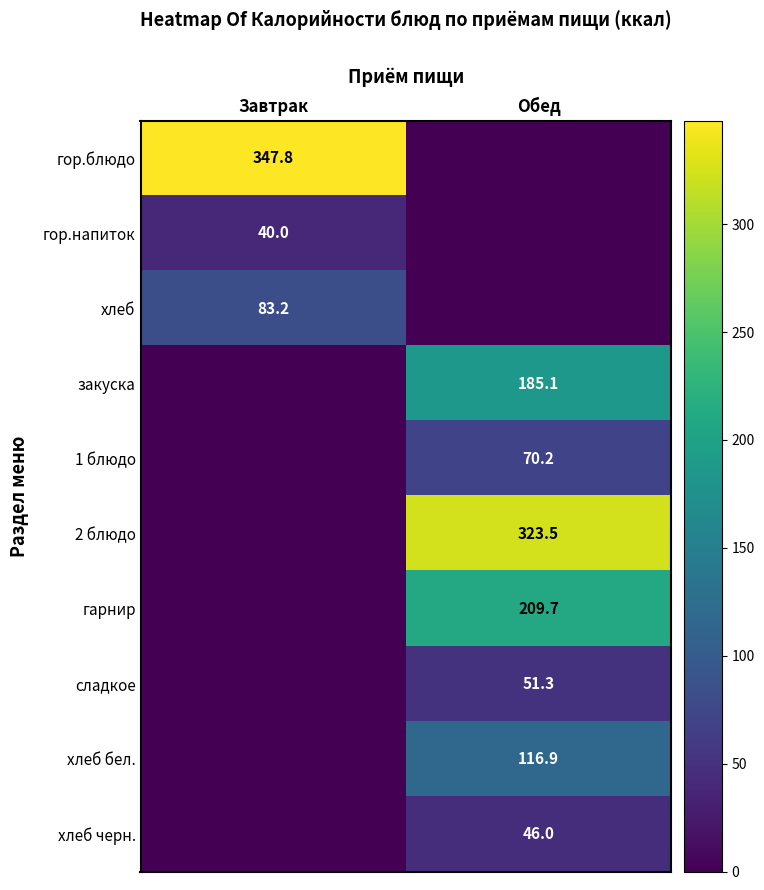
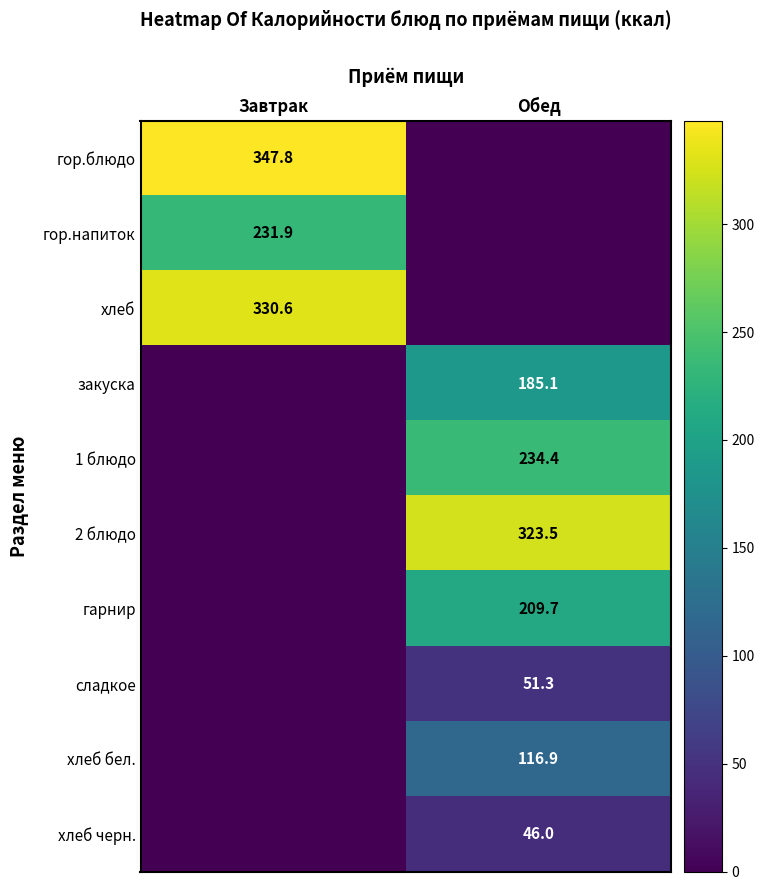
  {
    "гор.блюдо": {
      "Завтрак": 347.8
    },
    "гор.напиток": {
-     "Завтрак": 40.0
+     "Завтрак": 231.9
    },
    "хлеб": {
-     "Завтрак": 83.2
+     "Завтрак": 330.6
    },
    "закуска": {
      "Обед": 185.1
    },
    "1 блюдо": {
-     "Обед": 70.2
+     "Обед": 234.4
    },
    "2 блюдо": {
      "Обед": 323.5
    },
    "гарнир": {
      "Обед": 209.7
    },
    "сладкое": {
      "Обед": 51.3
    },
    "хлеб бел.": {
      "Обед": 116.9
    },
    "хлеб черн.": {
      "Обед": 46.0
    }
  }
